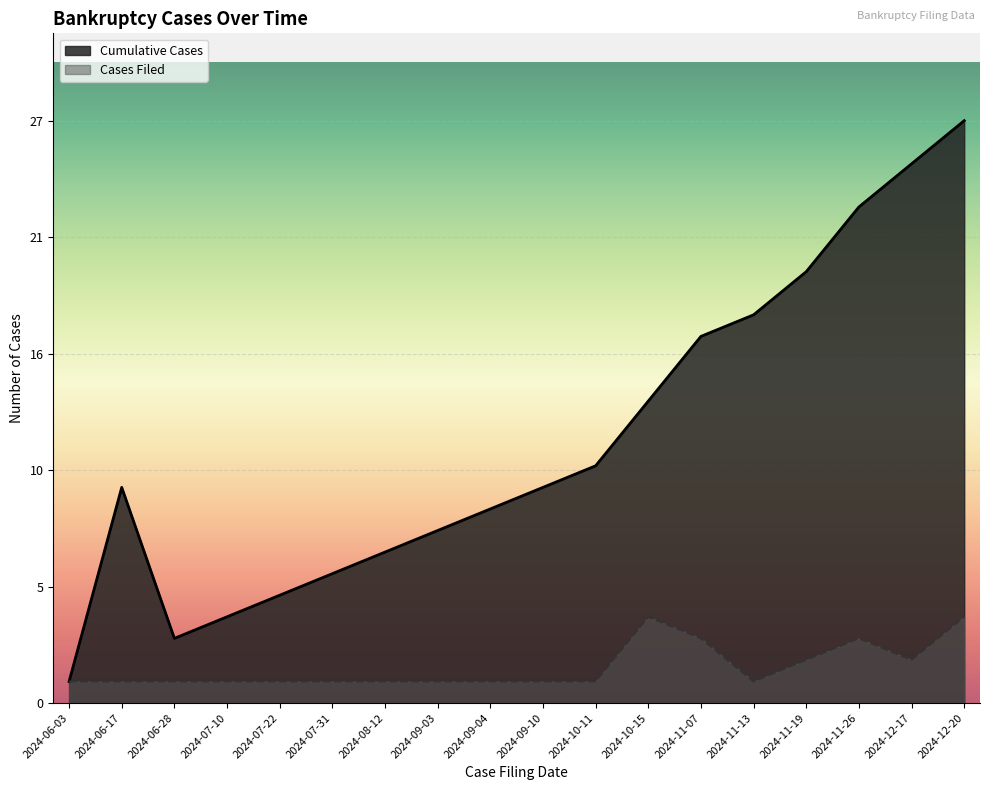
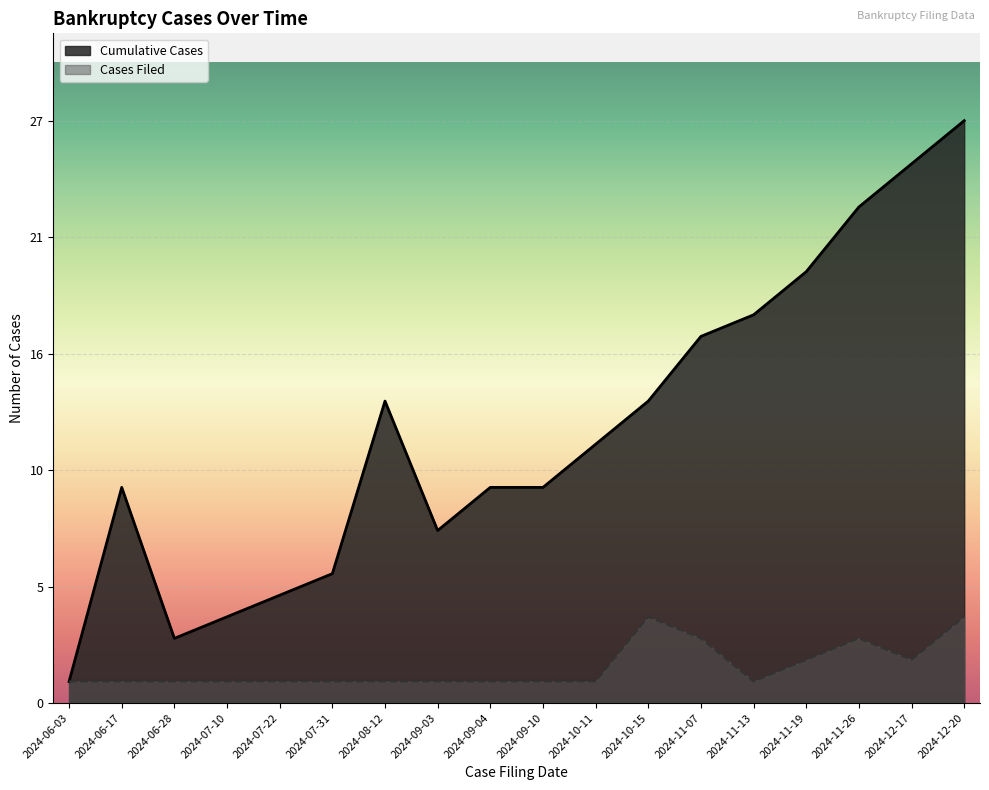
  {
    "Cumulative Cases": {
      "2024-06-17": 10,
      "2024-06-28": 3,
      "2024-07-10": 4,
      "2024-07-22": 5,
      "2024-07-31": 6,
-     "2024-08-12": 7,
+     "2024-08-12": 14,
      "2024-09-03": 8,
-     "2024-09-04": 9,
+     "2024-09-04": 10,
      "2024-09-10": 10,
-     "2024-10-11": 11,
+     "2024-10-11": 12,
      "2024-10-15": 14,
      "2024-11-07": 17,
      "2024-11-13": 18,
      "2024-11-19": 20,
      "2024-11-26": 23,
      "2024-12-17": 25,
      "2024-12-20": 27
    },
    "Cases Filed": {
      "2024-06-17": 1,
      "2024-06-28": 1,
      "2024-07-10": 1,
      "2024-07-22": 1,
      "2024-07-31": 1,
      "2024-08-12": 1,
      "2024-09-03": 1,
      "2024-09-04": 1,
      "2024-09-10": 1,
      "2024-10-11": 1,
      "2024-10-15": 4,
      "2024-11-07": 3,
      "2024-11-13": 1,
      "2024-11-19": 2,
      "2024-11-26": 3,
      "2024-12-17": 2,
      "2024-12-20": 4
    }
  }
